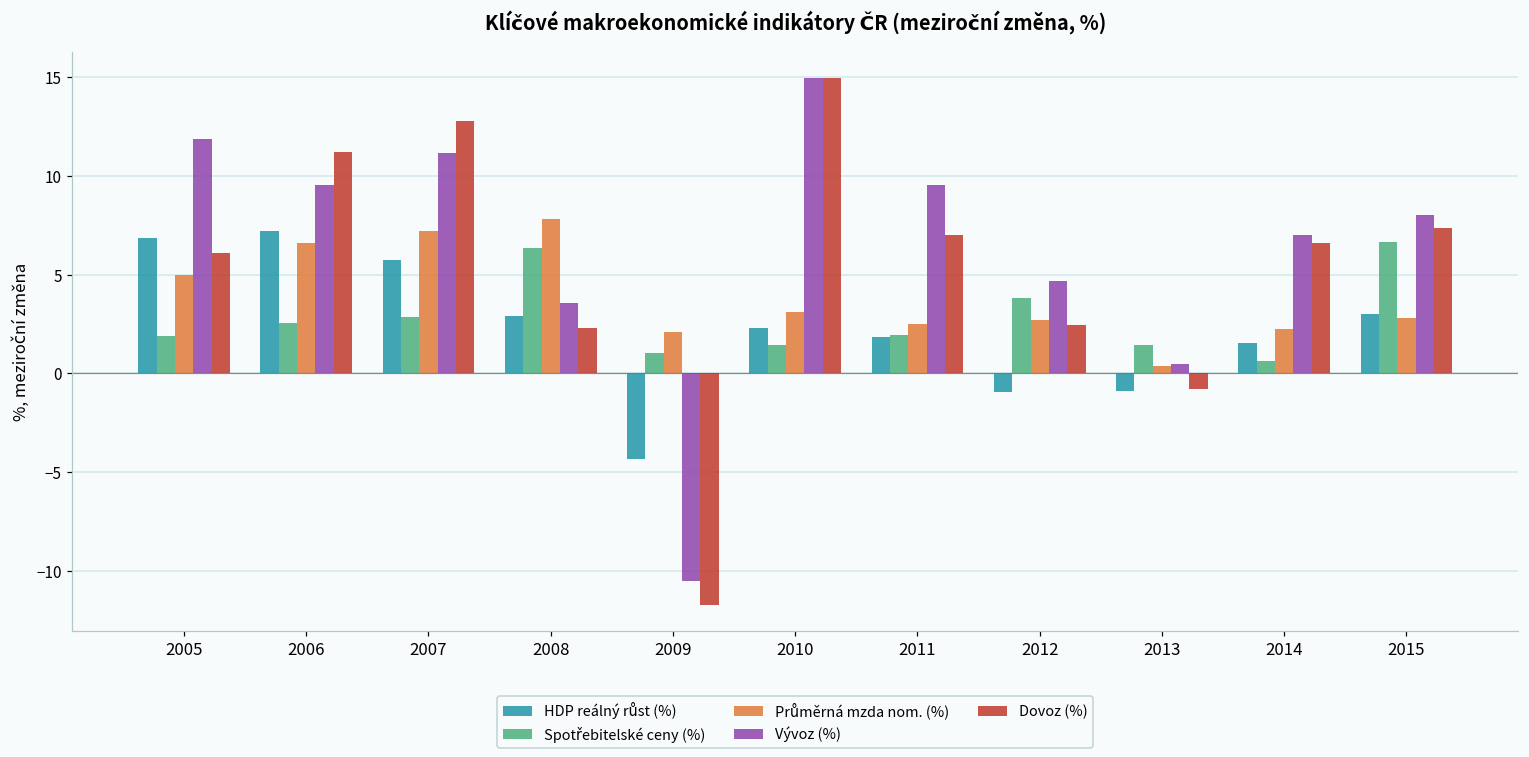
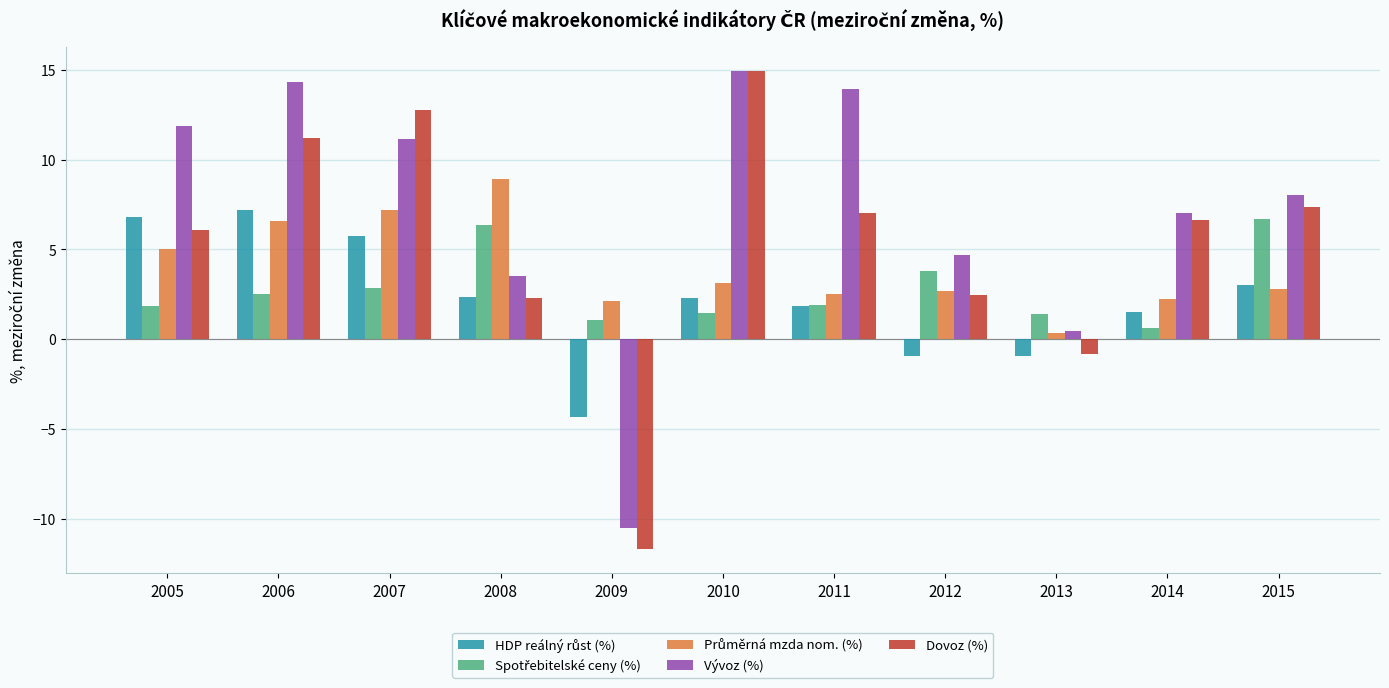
  {
    "HDP reálný růst (%)": {
      "2005": 6.8,
      "2006": 7.2,
      "2007": 5.7,
-     "2008": 2.9,
+     "2008": 2.4,
      "2009": -4.4,
      "2010": 2.3,
      "2011": 1.8,
      "2012": -0.9,
      "2013": -0.9,
      "2014": 1.5,
      "2015": 3.0
    },
    "Spotřebitelské ceny (%)": {
      "2005": 1.9,
      "2006": 2.5,
      "2007": 2.8,
      "2008": 6.4,
      "2009": 1.1,
      "2010": 1.5,
      "2011": 1.9,
      "2012": 3.8,
      "2013": 1.4,
      "2014": 0.6,
      "2015": 6.7
    },
    "Průměrná mzda nom. (%)": {
      "2005": 5.0,
      "2006": 6.6,
      "2007": 7.2,
-     "2008": 7.8,
+     "2008": 8.9,
      "2009": 2.1,
      "2010": 3.1,
      "2011": 2.5,
      "2012": 2.7,
      "2013": 0.4,
      "2014": 2.2,
      "2015": 2.8
    },
    "Vývoz (%)": {
      "2005": 11.9,
-     "2006": 9.6,
+     "2006": 14.3,
      "2007": 11.2,
      "2008": 3.5,
      "2009": -10.5,
      "2010": 15.0,
-     "2011": 9.6,
+     "2011": 13.9,
      "2012": 4.7,
      "2013": 0.5,
      "2014": 7.0,
      "2015": 8.0
    },
    "Dovoz (%)": {
      "2005": 6.1,
      "2006": 11.2,
      "2007": 12.8,
      "2008": 2.3,
      "2009": -11.7,
      "2010": 14.9,
      "2011": 7.0,
      "2012": 2.5,
      "2013": -0.8,
      "2014": 6.6,
      "2015": 7.4
    }
  }
